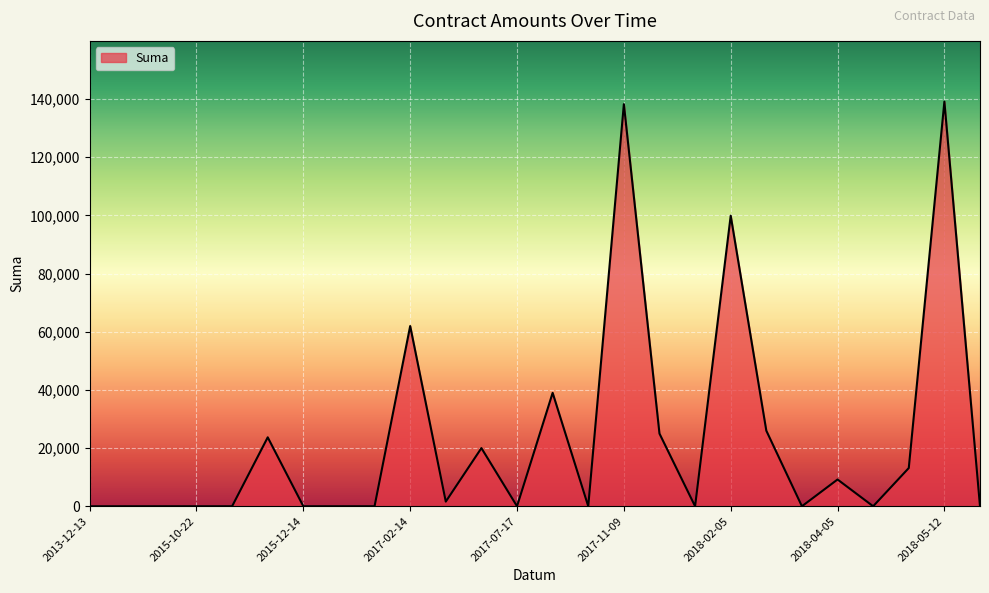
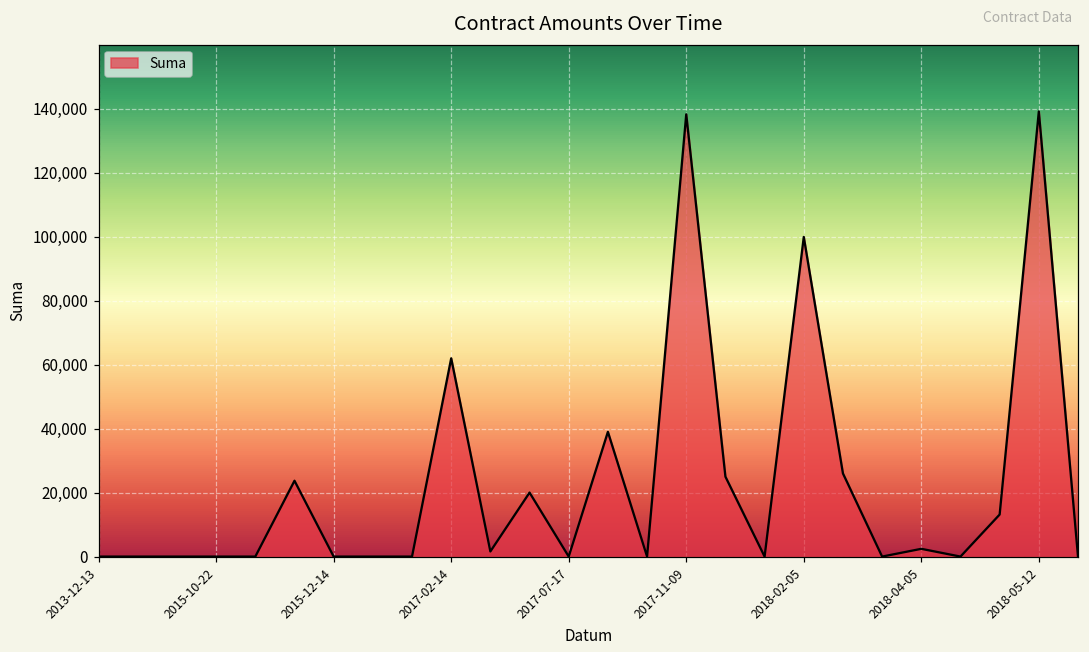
  {
    "2017-02-14": "62,000",
    "2018-02-05": "100,000",
-   "2018-04-05": "9,000"
+   "2018-04-05": "2,000"
  }
